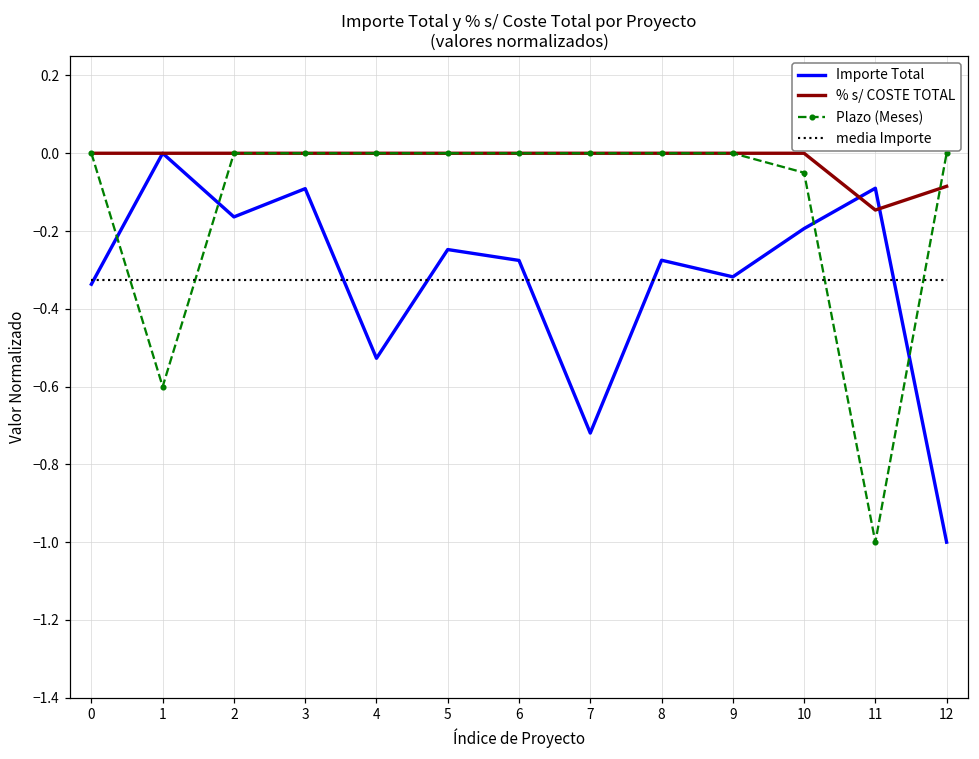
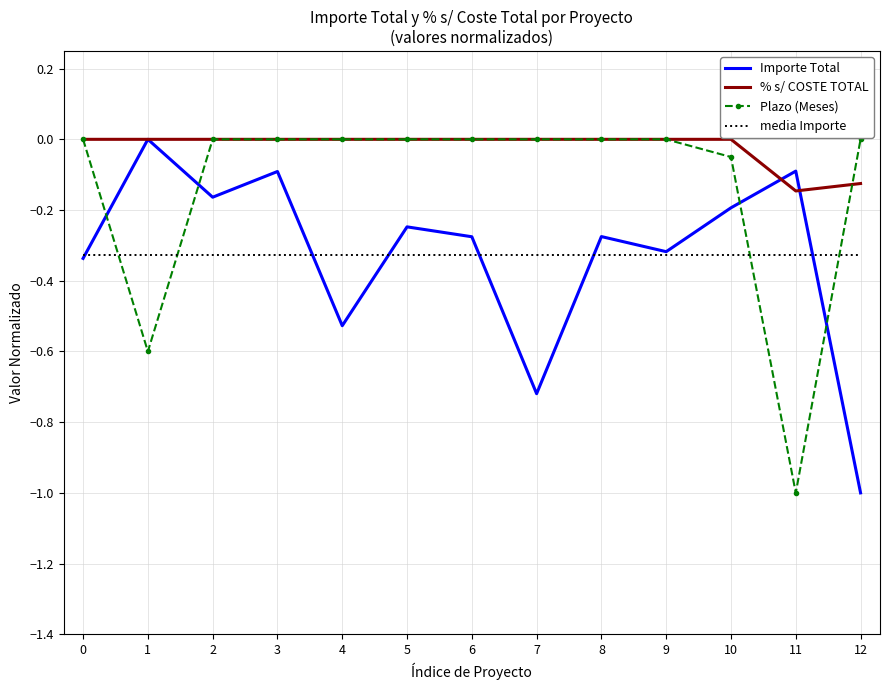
  {
    "Importe Total": {
      "0": -0.34,
      "2": -0.16,
      "3": -0.09,
      "4": -0.53,
      "5": -0.25,
      "6": -0.28,
      "7": -0.72,
      "8": -0.28,
      "9": -0.32,
      "10": -0.19,
      "11": -0.09,
      "12": -1.00
    },
    "% s/ COSTE TOTAL": {
      "10": 0.00,
      "11": -0.15,
-     "12": -0.09
+     "12": -0.13
    },
    "Plazo (Meses)": {
      "1": -0.60,
      "10": -0.05,
      "11": -1.00,
      "12": 0.00
    },
    "media Importe": {
      "0": -0.33,
      "1": -0.33,
      "2": -0.33,
      "3": -0.33,
      "4": -0.33,
      "5": -0.33,
      "6": -0.33,
      "7": -0.33,
      "8": -0.33,
      "9": -0.33,
      "10": -0.33,
      "11": -0.33,
      "12": -0.33
    }
  }
